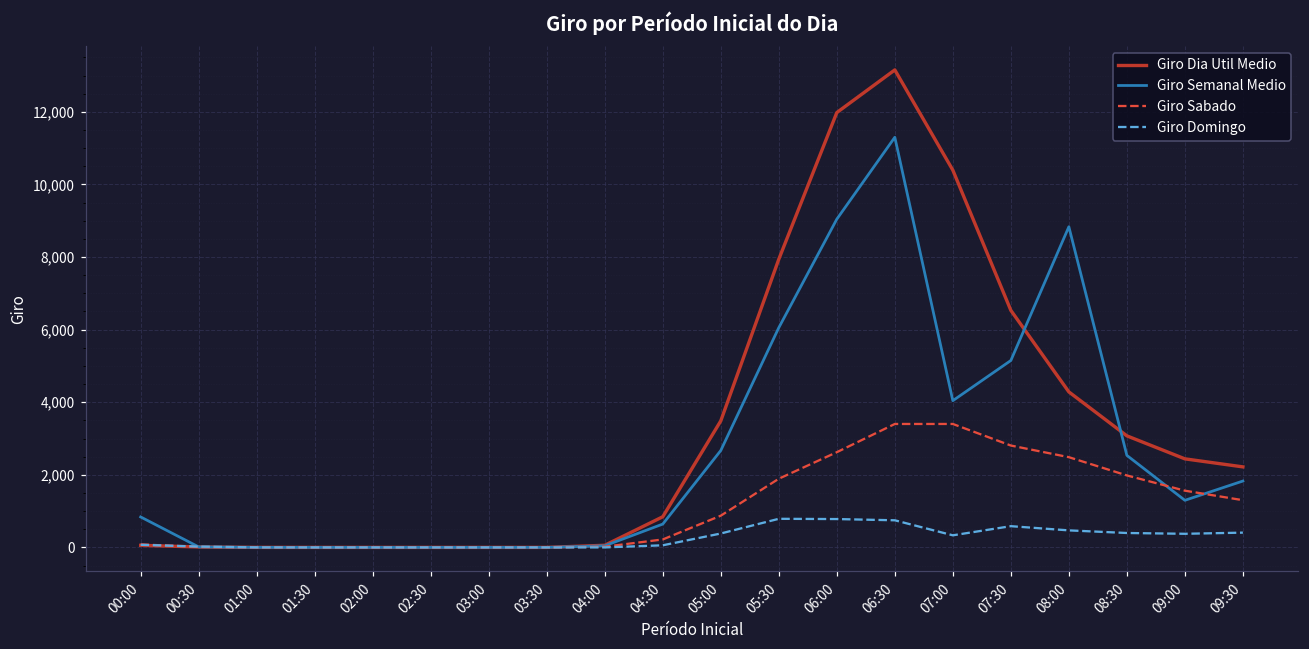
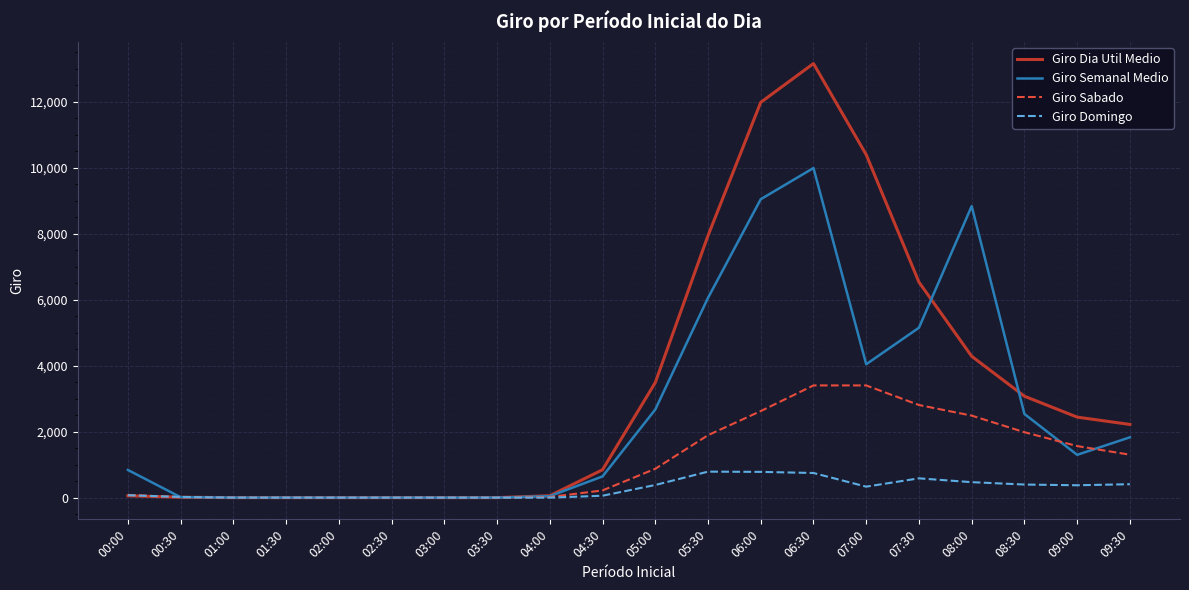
  {
    "Giro Semanal Medio": {
      "00:00": "800",
      "04:30": "600",
      "05:00": "2,700",
      "05:30": "6,100",
      "06:00": "9,000",
-     "06:30": "11,300",
+     "06:30": "10,000",
      "07:00": "4,000",
      "07:30": "5,100",
      "08:00": "8,800",
      "08:30": "2,500",
      "09:00": "1,300",
      "09:30": "1,800"
    },
    "Giro Domingo": {
      "04:30": "100",
      "05:00": "400",
      "05:30": "800",
      "06:00": "800",
      "06:30": "700",
      "07:00": "300",
      "07:30": "600",
      "08:00": "500",
      "08:30": "400",
      "09:00": "400",
      "09:30": "400"
    }
  }
